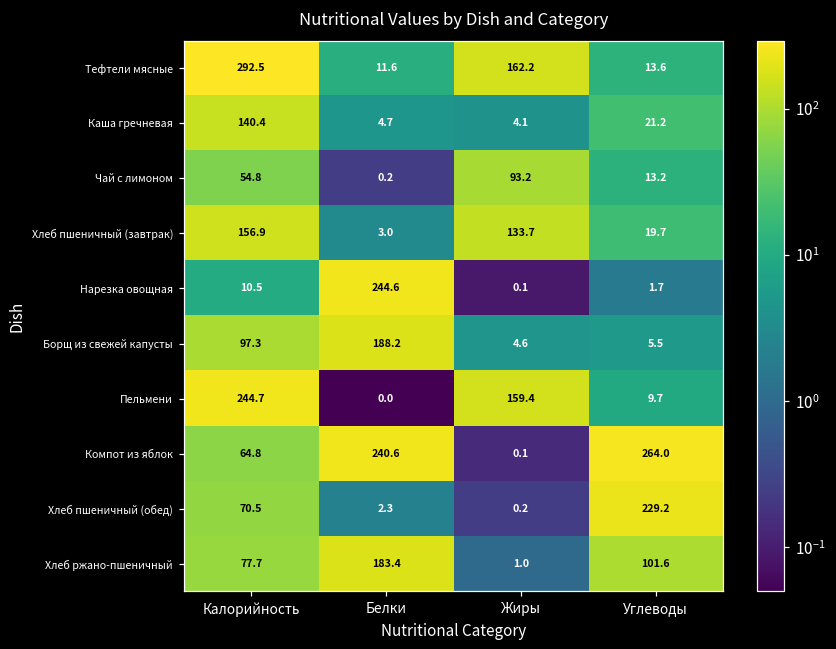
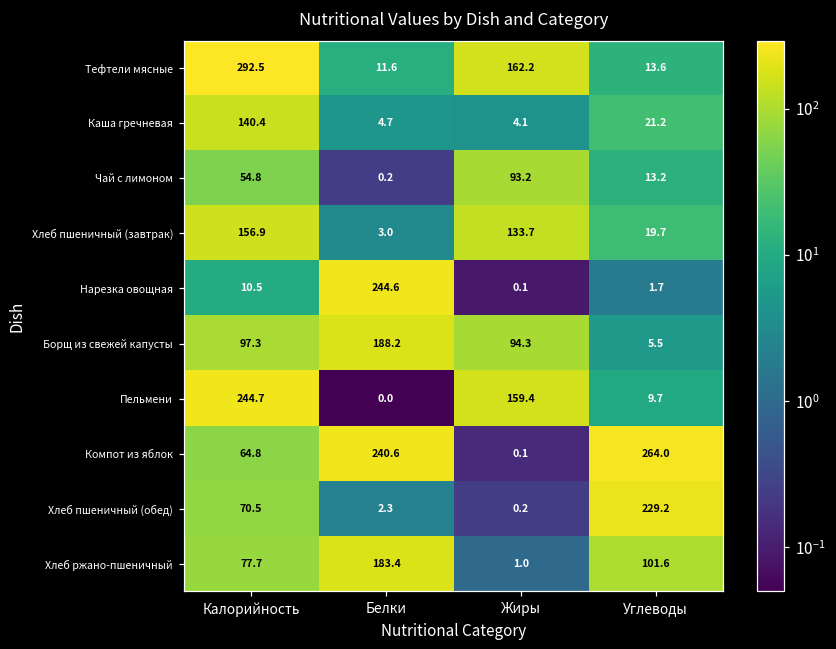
  {
    "Тефтели мясные": {
      "Калорийность": 292.5,
      "Белки": 11.6,
      "Жиры": 162.2,
      "Углеводы": 13.6
    },
    "Каша гречневая": {
      "Калорийность": 140.4,
      "Белки": 4.7,
      "Жиры": 4.1,
      "Углеводы": 21.2
    },
    "Чай с лимоном": {
      "Калорийность": 54.8,
      "Белки": 0.2,
      "Жиры": 93.2,
      "Углеводы": 13.2
    },
    "Хлеб пшеничный (завтрак)": {
      "Калорийность": 156.9,
      "Белки": 3.0,
      "Жиры": 133.7,
      "Углеводы": 19.7
    },
    "Нарезка овощная": {
      "Калорийность": 10.5,
      "Белки": 244.6,
      "Жиры": 0.1,
      "Углеводы": 1.7
    },
    "Борщ из свежей капусты": {
      "Калорийность": 97.3,
      "Белки": 188.2,
-     "Жиры": 4.6,
+     "Жиры": 94.3,
      "Углеводы": 5.5
    },
    "Пельмени": {
      "Калорийность": 244.7,
      "Белки": 0.0,
      "Жиры": 159.4,
      "Углеводы": 9.7
    },
    "Компот из яблок": {
      "Калорийность": 64.8,
      "Белки": 240.6,
      "Жиры": 0.1,
      "Углеводы": 264.0
    },
    "Хлеб пшеничный (обед)": {
      "Калорийность": 70.5,
      "Белки": 2.3,
      "Жиры": 0.2,
      "Углеводы": 229.2
    },
    "Хлеб ржано-пшеничный": {
      "Калорийность": 77.7,
      "Белки": 183.4,
      "Жиры": 1.0,
      "Углеводы": 101.6
    }
  }
